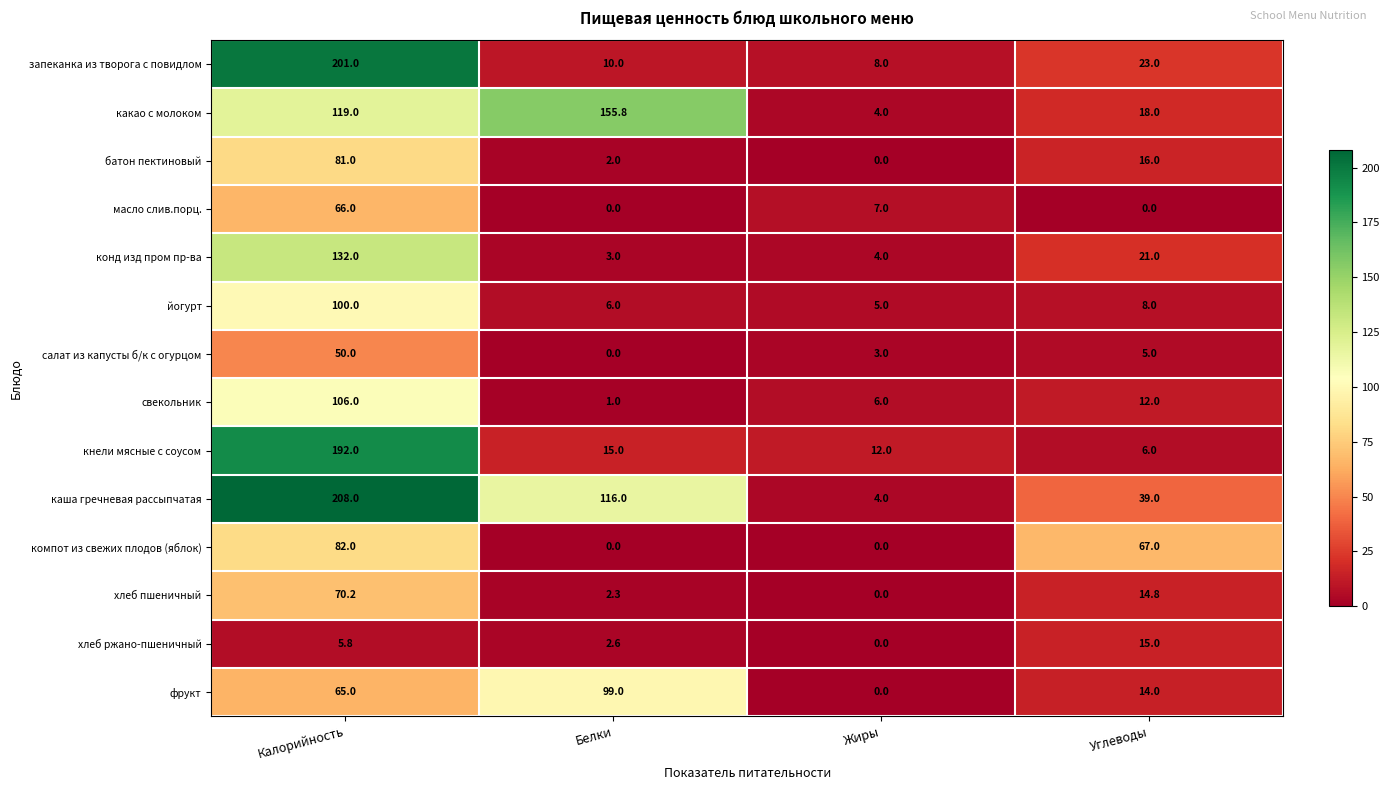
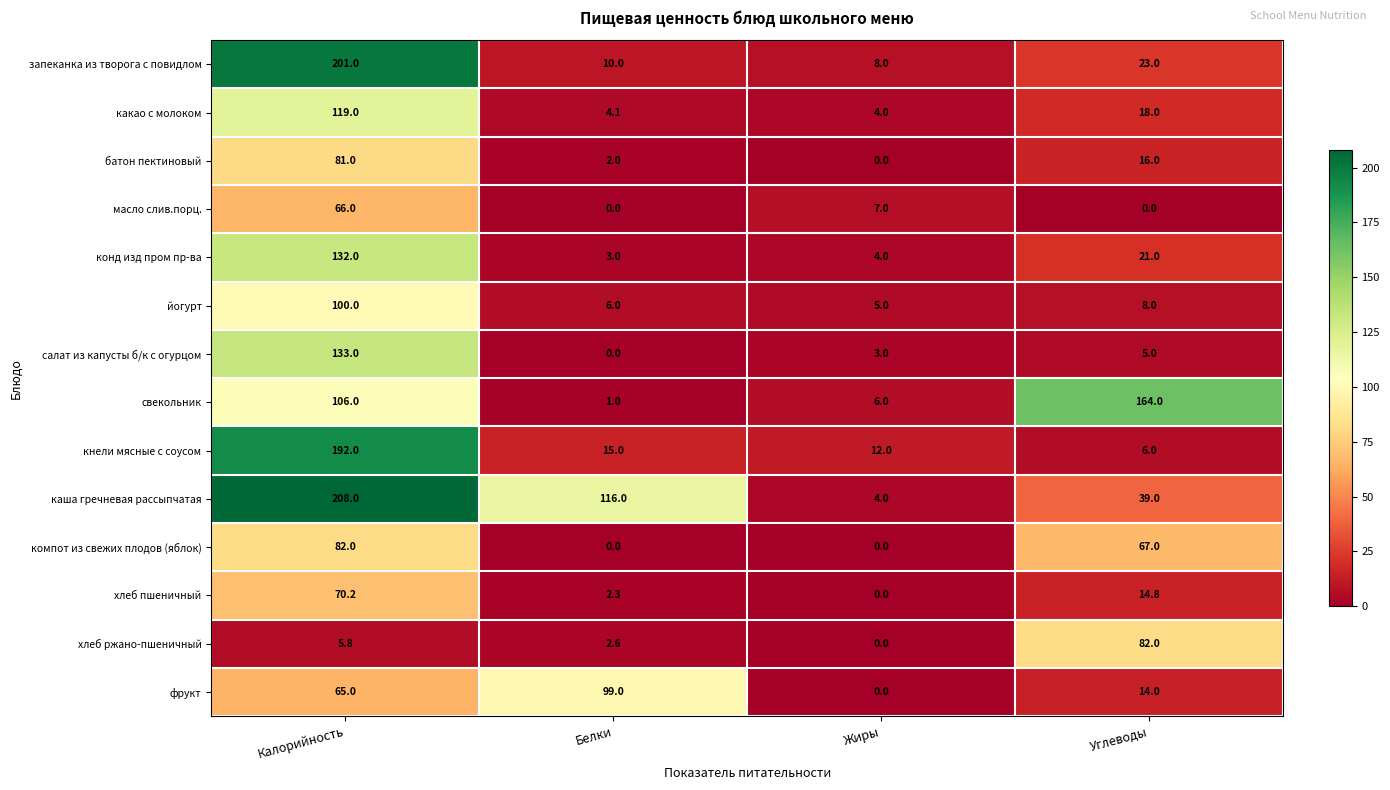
  {
    "запеканка из творога с повидлом": {
      "Калорийность": 201.0,
      "Белки": 10.0,
      "Жиры": 8.0,
      "Углеводы": 23.0
    },
    "какао с молоком": {
      "Калорийность": 119.0,
-     "Белки": 155.8,
+     "Белки": 4.1,
      "Жиры": 4.0,
      "Углеводы": 18.0
    },
    "батон пектиновый": {
      "Калорийность": 81.0,
      "Белки": 2.0,
      "Жиры": 0.0,
      "Углеводы": 16.0
    },
    "масло слив.порц.": {
      "Калорийность": 66.0,
      "Белки": 0.0,
      "Жиры": 7.0,
      "Углеводы": 0.0
    },
    "конд изд пром пр-ва": {
      "Калорийность": 132.0,
      "Белки": 3.0,
      "Жиры": 4.0,
      "Углеводы": 21.0
    },
    "йогурт": {
      "Калорийность": 100.0,
      "Белки": 6.0,
      "Жиры": 5.0,
      "Углеводы": 8.0
    },
    "салат из капусты б/к с огурцом": {
-     "Калорийность": 50.0,
+     "Калорийность": 133.0,
      "Белки": 0.0,
      "Жиры": 3.0,
      "Углеводы": 5.0
    },
    "свекольник": {
      "Калорийность": 106.0,
      "Белки": 1.0,
      "Жиры": 6.0,
-     "Углеводы": 12.0
+     "Углеводы": 164.0
    },
    "кнели мясные с соусом": {
      "Калорийность": 192.0,
      "Белки": 15.0,
      "Жиры": 12.0,
      "Углеводы": 6.0
    },
    "каша гречневая рассыпчатая": {
      "Калорийность": 208.0,
      "Белки": 116.0,
      "Жиры": 4.0,
      "Углеводы": 39.0
    },
    "компот из свежих плодов (яблок)": {
      "Калорийность": 82.0,
      "Белки": 0.0,
      "Жиры": 0.0,
      "Углеводы": 67.0
    },
    "хлеб пшеничный": {
      "Калорийность": 70.2,
      "Белки": 2.3,
      "Жиры": 0.0,
      "Углеводы": 14.8
    },
    "хлеб ржано-пшеничный": {
      "Калорийность": 5.8,
      "Белки": 2.6,
      "Жиры": 0.0,
-     "Углеводы": 15.0
+     "Углеводы": 82.0
    },
    "фрукт": {
      "Калорийность": 65.0,
      "Белки": 99.0,
      "Жиры": 0.0,
      "Углеводы": 14.0
    }
  }
